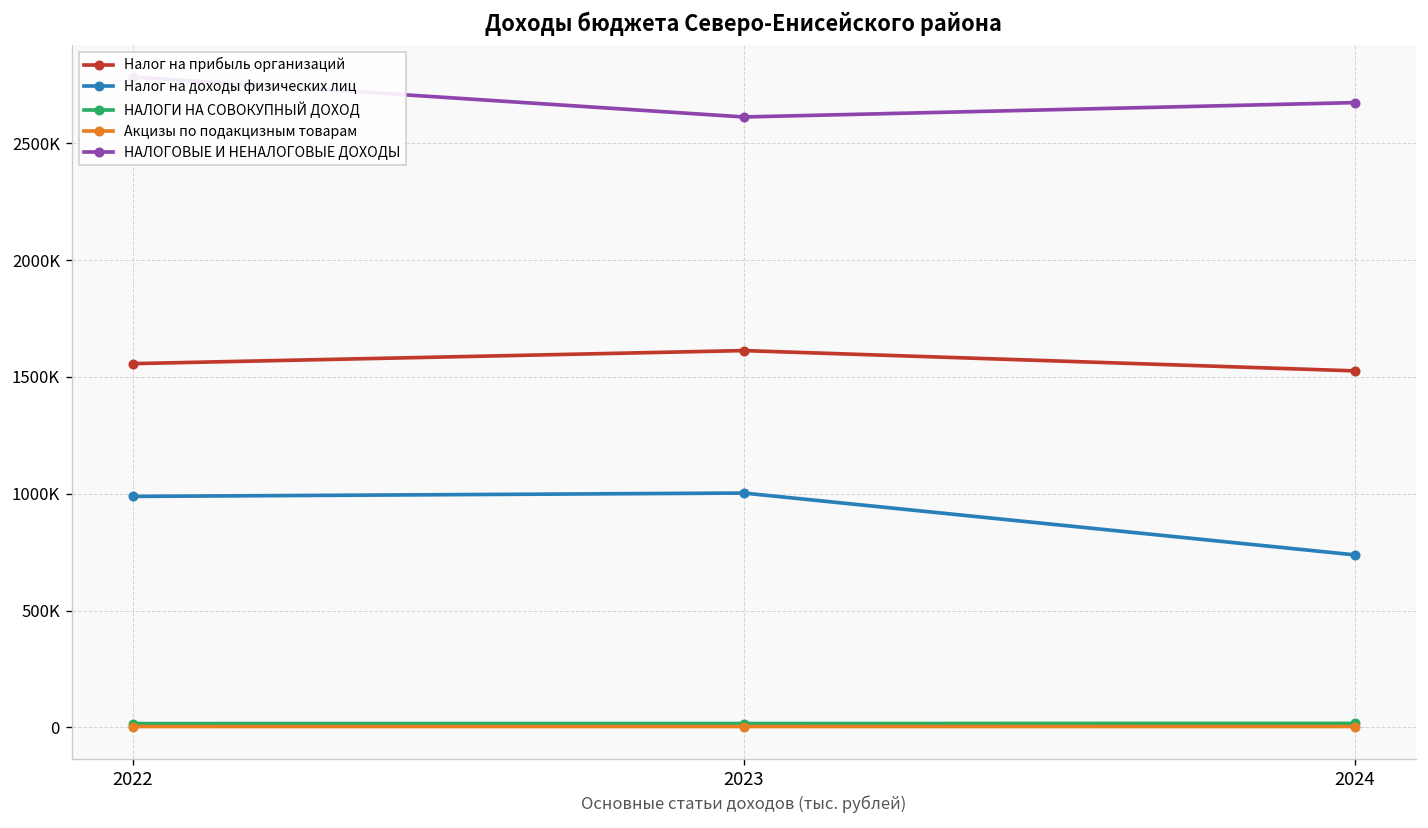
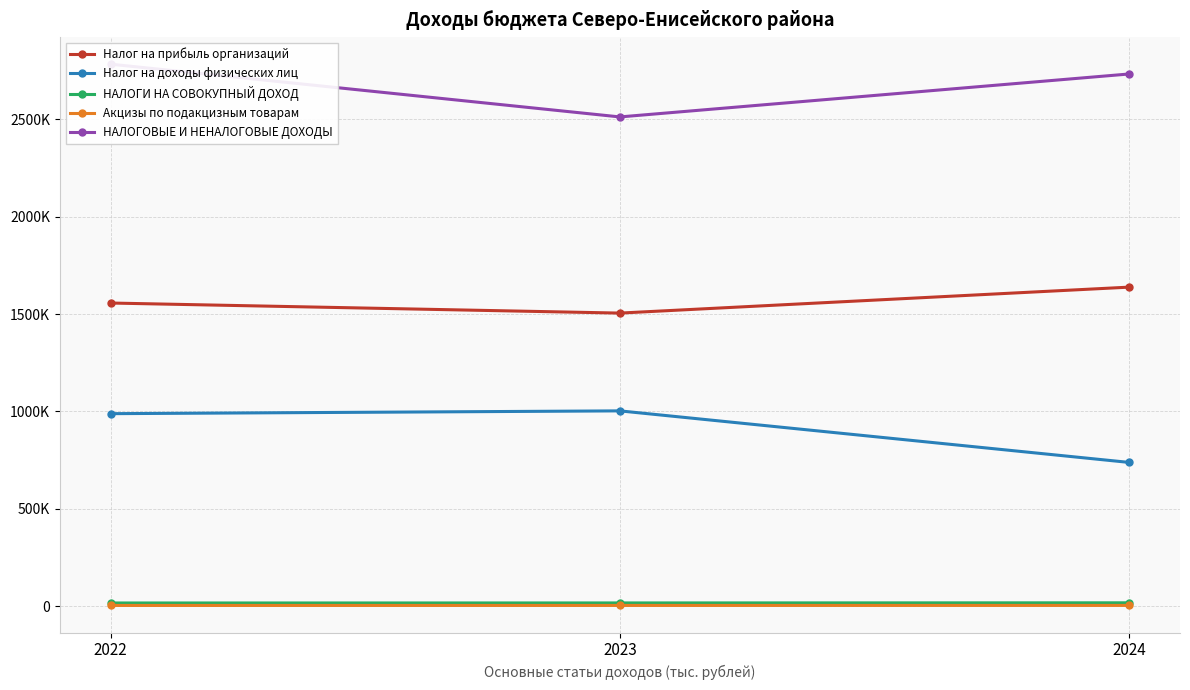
  {
    "Налог на прибыль организаций": {
      "2022": 1560000,
-     "2023": 1610000,
-     "2024": 1530000
+     "2023": 1510000,
+     "2024": 1640000
    },
    "Налог на доходы физических лиц": {
      "2022": 990000,
      "2023": 1000000,
      "2024": 740000
    },
    "НАЛОГИ НА СОВОКУПНЫЙ ДОХОД": {
      "2024": 20000
    },
    "Акцизы по подакцизным товарам": {
      "2024": 0
    },
    "НАЛОГОВЫЕ И НЕНАЛОГОВЫЕ ДОХОДЫ": {
-     "2023": 2610000,
-     "2024": 2670000
+     "2023": 2510000,
+     "2024": 2730000
    }
  }
